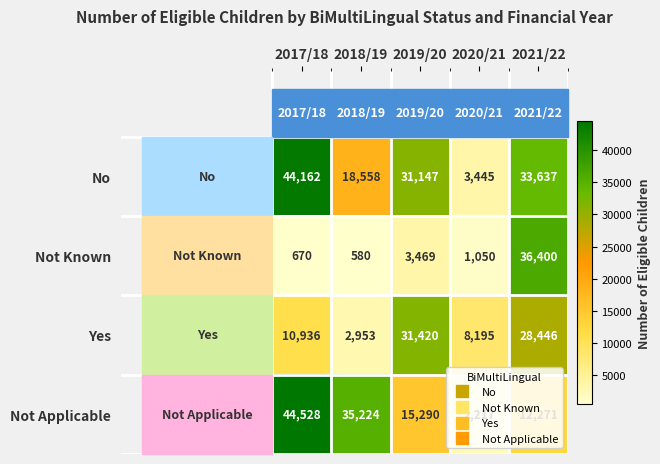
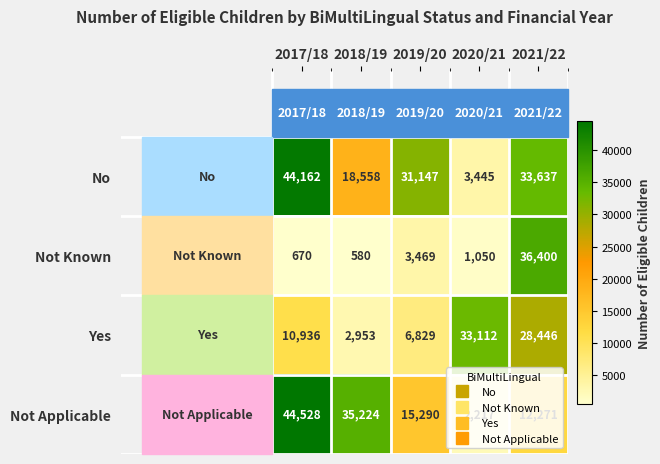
  {
    "No": {
      "2017/18": "44,162",
      "2018/19": "18,558",
      "2019/20": "31,147",
      "2020/21": "3,445",
      "2021/22": "33,637"
    },
    "Not Known": {
      "2017/18": "670",
      "2018/19": "580",
      "2019/20": "3,469",
      "2020/21": "1,050",
      "2021/22": "36,400"
    },
    "Yes": {
      "2017/18": "10,936",
      "2018/19": "2,953",
-     "2019/20": "31,420",
-     "2020/21": "8,195",
+     "2019/20": "6,829",
+     "2020/21": "33,112",
      "2021/22": "28,446"
    },
    "Not Applicable": {
      "2017/18": "44,528",
      "2018/19": "35,224",
      "2019/20": "15,290"
    }
  }
